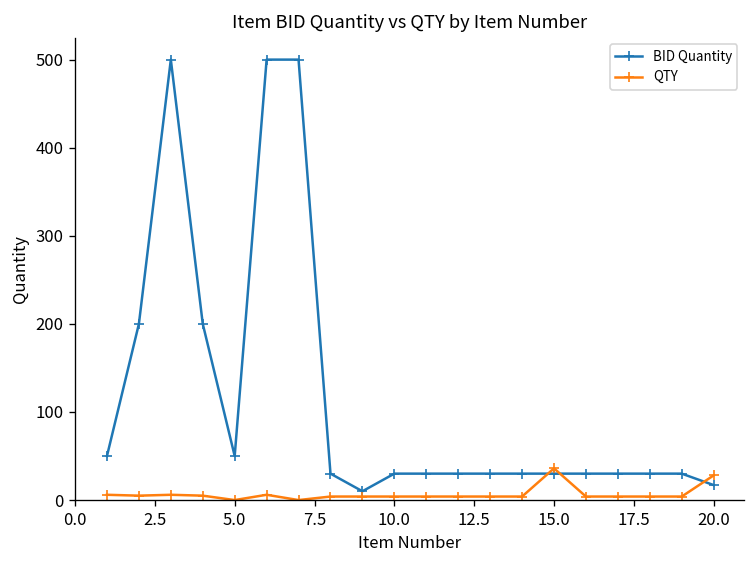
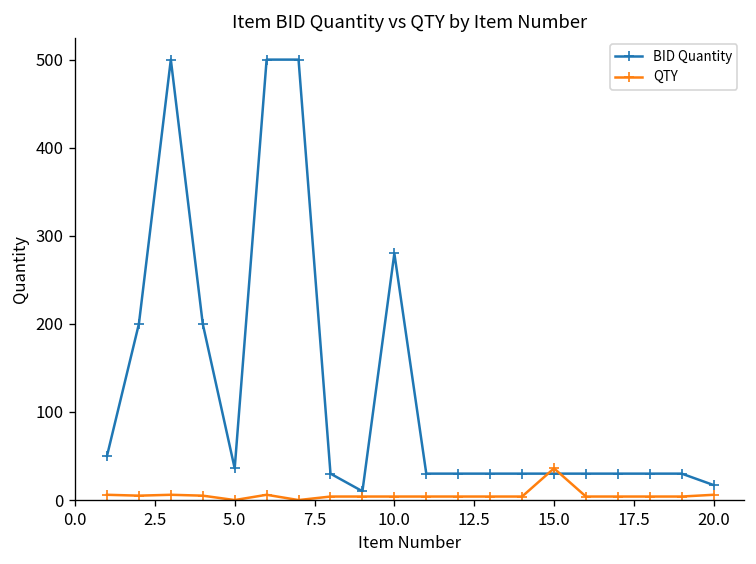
  {
    "BID Quantity": {
-     "5.0": 50,
-     "10.0": 30,
+     "5.0": 40,
+     "10.0": 280,
      "15.0": 30,
      "20.0": 20
    },
    "QTY": {
      "5.0": 0,
      "10.0": 0,
      "15.0": 40,
-     "20.0": 30
+     "20.0": 10
    }
  }
